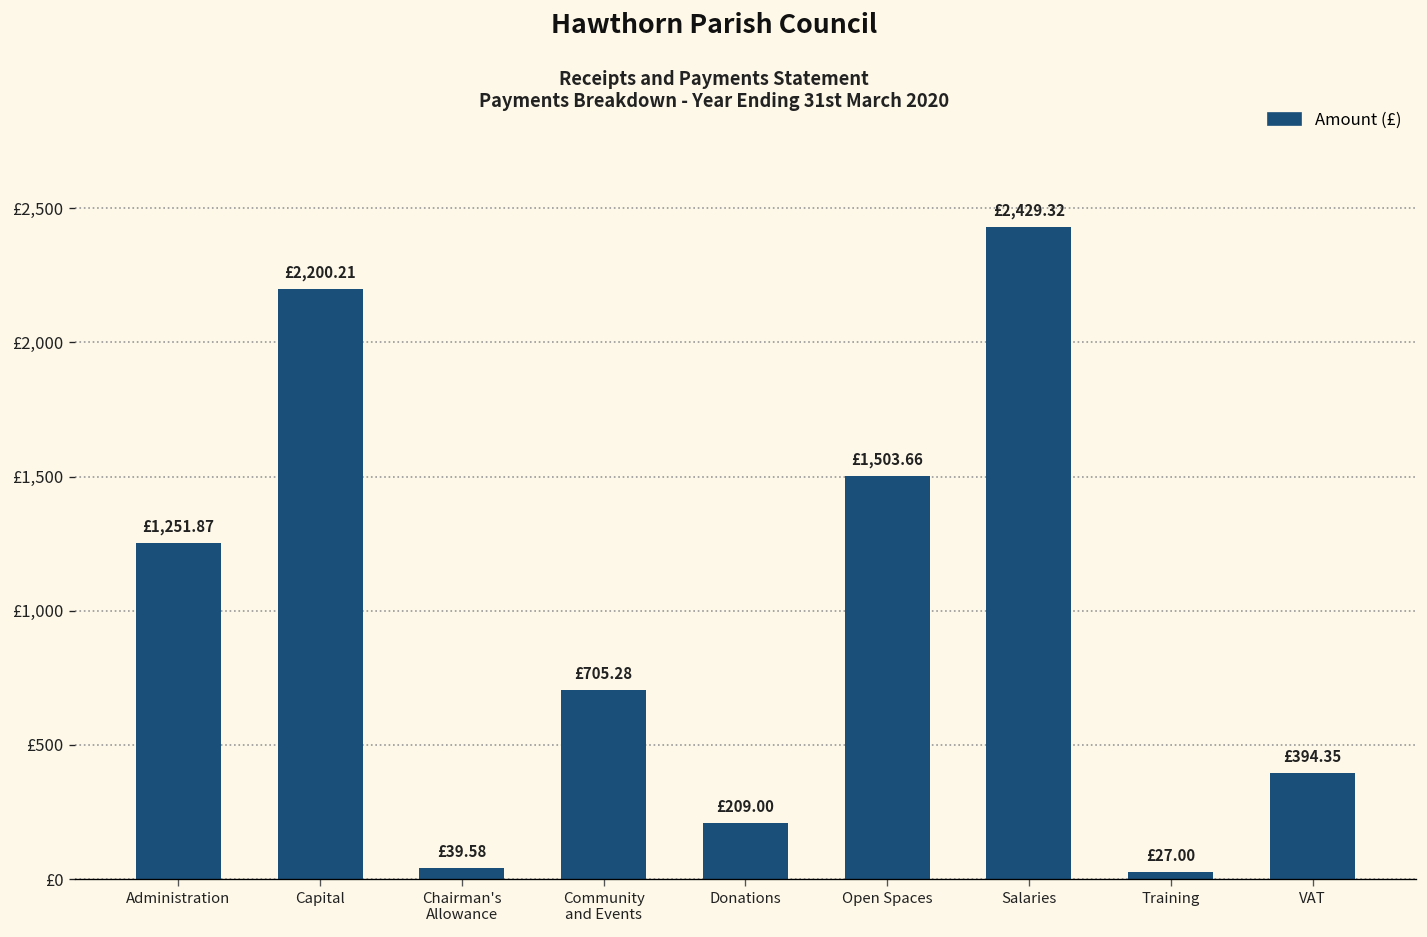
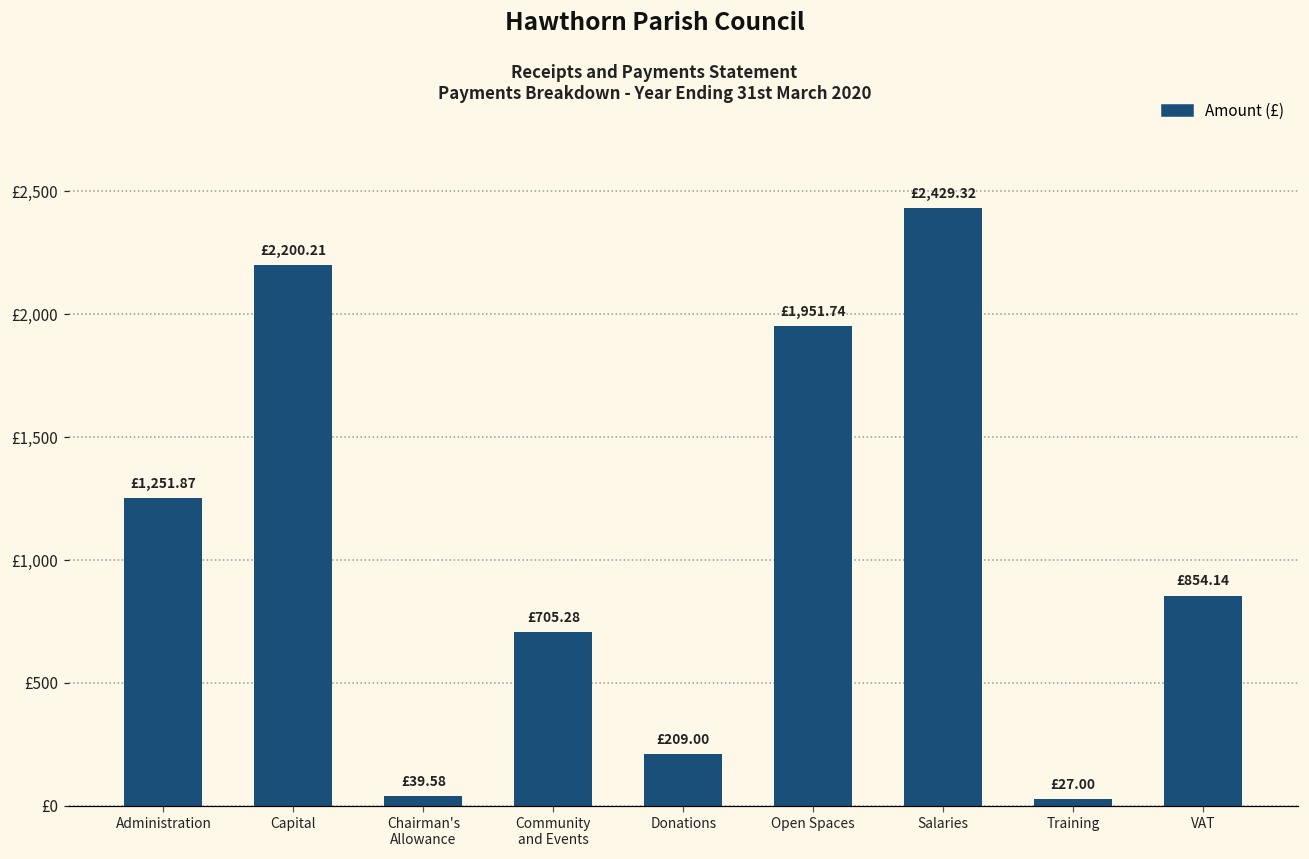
  {
    "Administration": "£1,251.87",
    "Capital": "£2,200.21",
    "Chairman's Allowance": "£39.58",
    "Community and Events": "£705.28",
    "Donations": "£209.00",
-   "Open Spaces": "£1,503.66",
+   "Open Spaces": "£1,951.74",
    "Salaries": "£2,429.32",
    "Training": "£27.00",
-   "VAT": "£394.35"
+   "VAT": "£854.14"
  }
